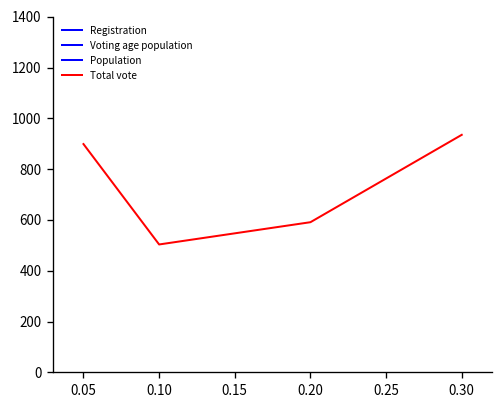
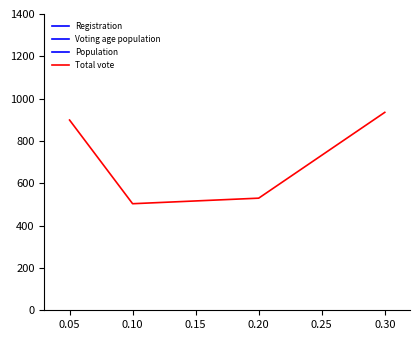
  {
    "Total vote": {
      "0.05": 900,
      "0.10": 500,
-     "0.20": 590,
+     "0.20": 530,
      "0.30": 940
    }
  }
